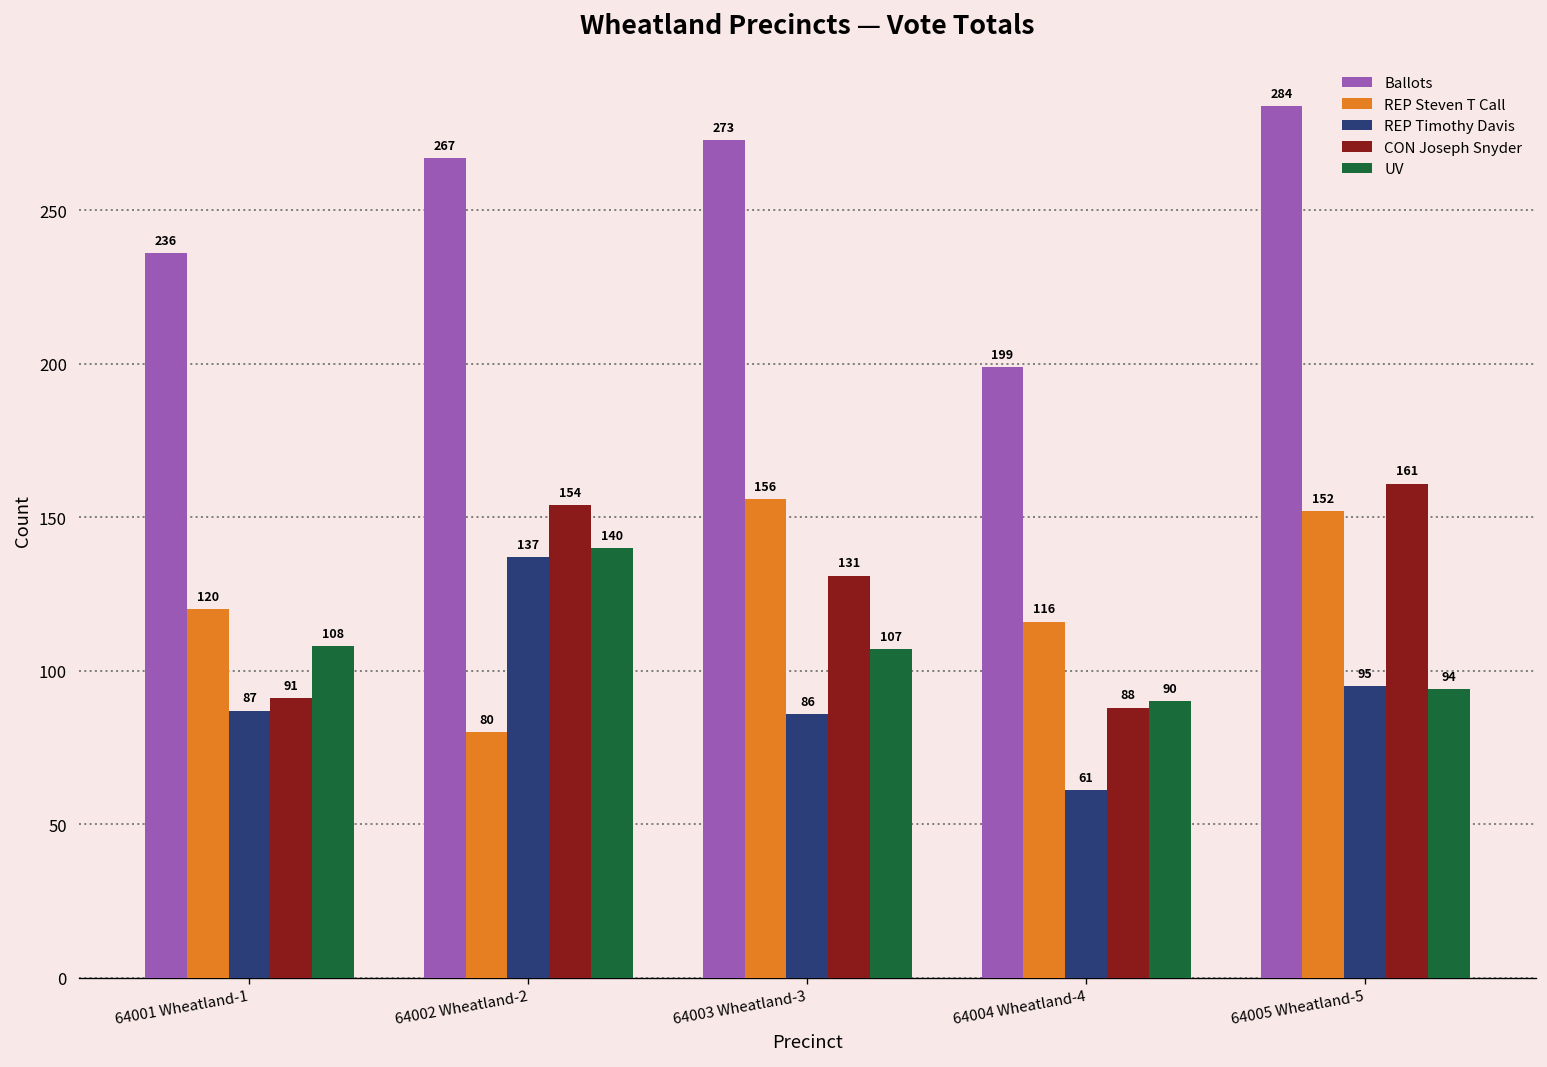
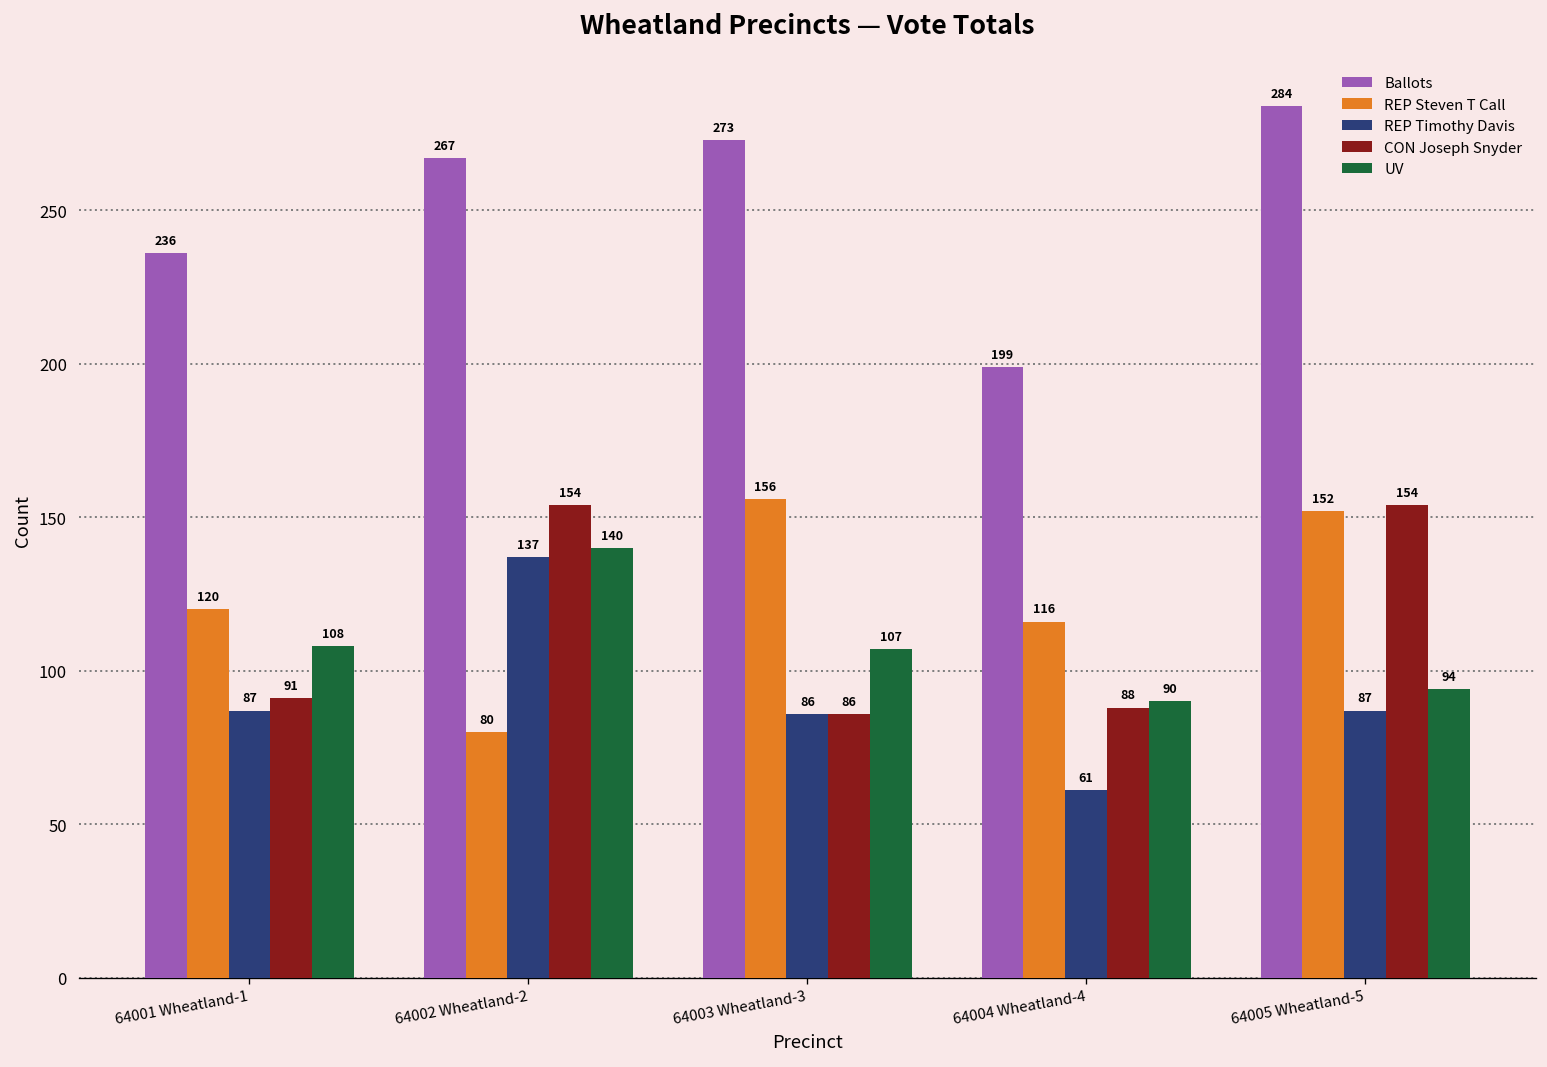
  {
    "Ballots": {
      "64001 Wheatland-1": 236,
      "64002 Wheatland-2": 267,
      "64003 Wheatland-3": 273,
      "64004 Wheatland-4": 199,
      "64005 Wheatland-5": 284
    },
    "REP Steven T Call": {
      "64001 Wheatland-1": 120,
      "64002 Wheatland-2": 80,
      "64003 Wheatland-3": 156,
      "64004 Wheatland-4": 116,
      "64005 Wheatland-5": 152
    },
    "REP Timothy Davis": {
      "64001 Wheatland-1": 87,
      "64002 Wheatland-2": 137,
      "64003 Wheatland-3": 86,
      "64004 Wheatland-4": 61,
-     "64005 Wheatland-5": 95
+     "64005 Wheatland-5": 87
    },
    "CON Joseph Snyder": {
      "64001 Wheatland-1": 91,
      "64002 Wheatland-2": 154,
-     "64003 Wheatland-3": 131,
+     "64003 Wheatland-3": 86,
      "64004 Wheatland-4": 88,
-     "64005 Wheatland-5": 161
+     "64005 Wheatland-5": 154
    },
    "UV": {
      "64001 Wheatland-1": 108,
      "64002 Wheatland-2": 140,
      "64003 Wheatland-3": 107,
      "64004 Wheatland-4": 90,
      "64005 Wheatland-5": 94
    }
  }
